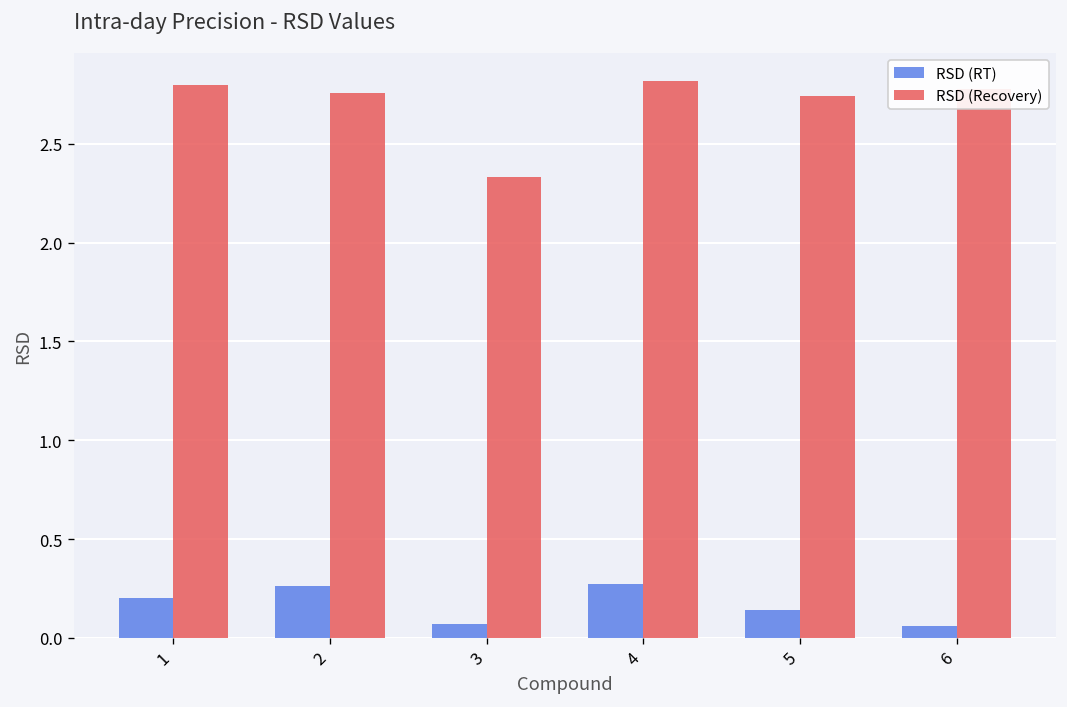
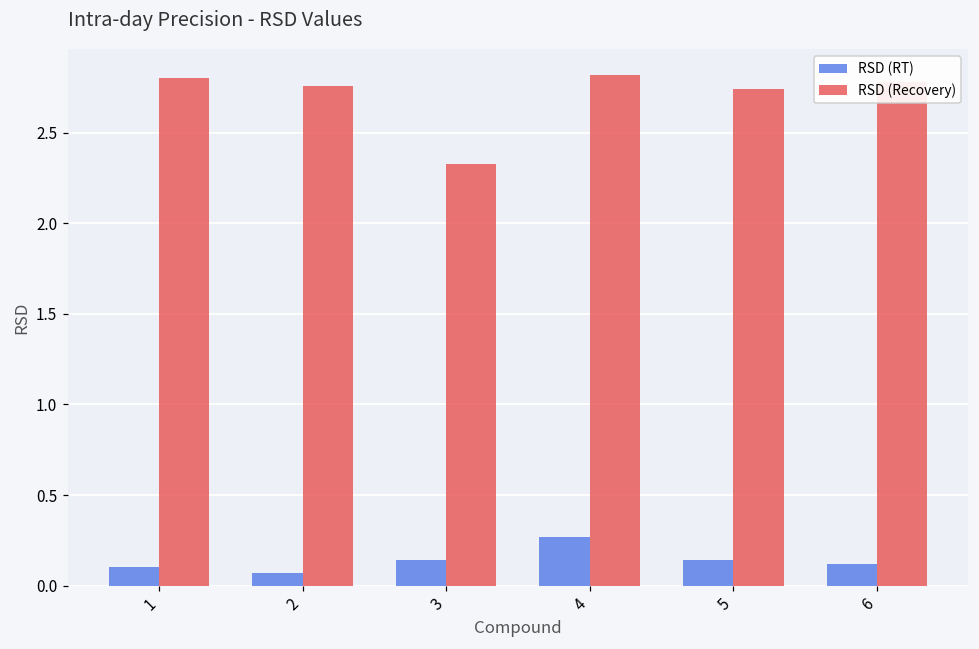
  {
    "RSD (RT)": {
-     "1": 0.2,
-     "2": 0.26,
-     "3": 0.07,
+     "1": 0.1,
+     "2": 0.07,
+     "3": 0.14,
      "4": 0.27,
      "5": 0.14,
-     "6": 0.06
+     "6": 0.12
    },
    "RSD (Recovery)": {
      "1": 2.80,
      "2": 2.76,
      "3": 2.33,
      "4": 2.82,
      "5": 2.74
    }
  }
